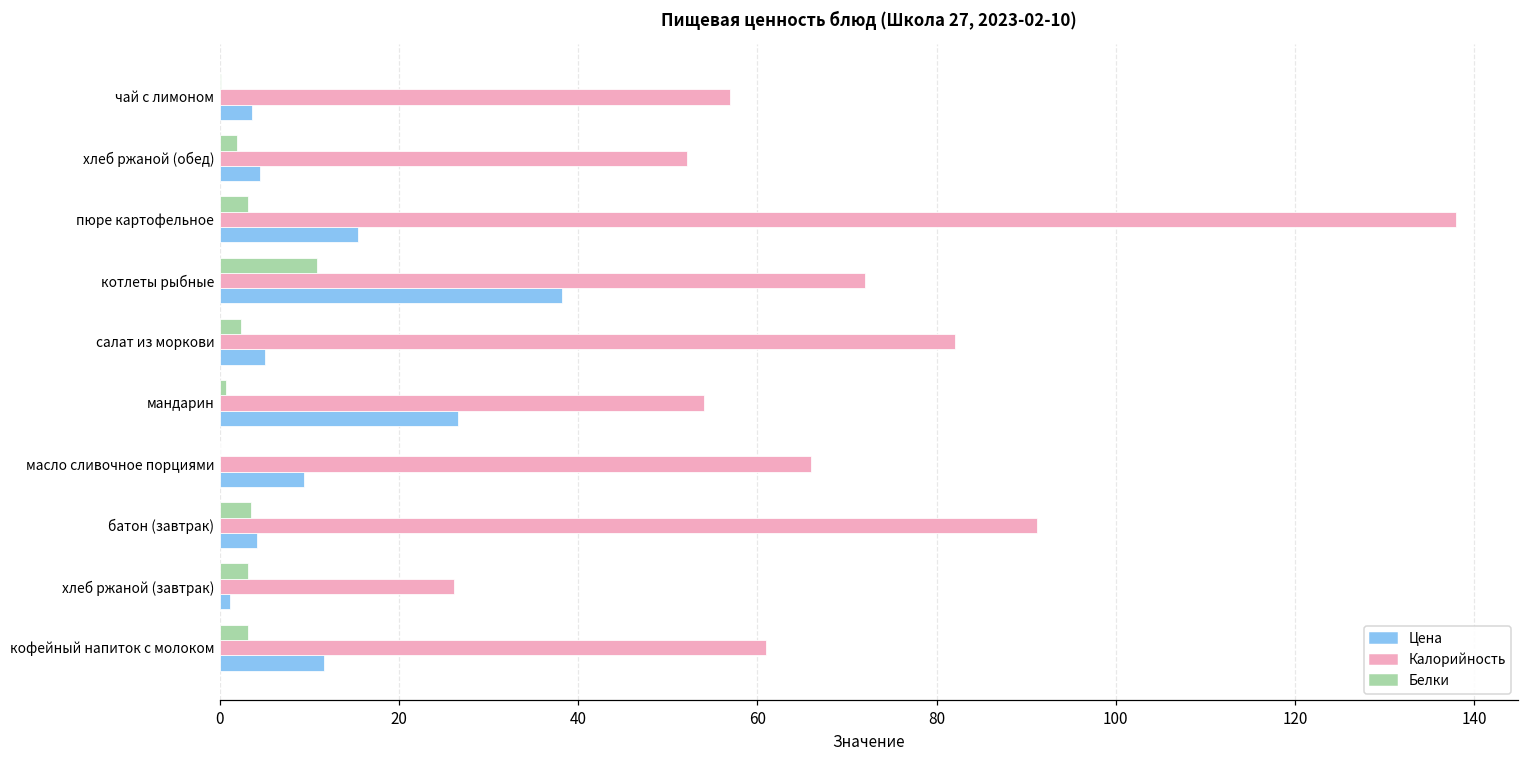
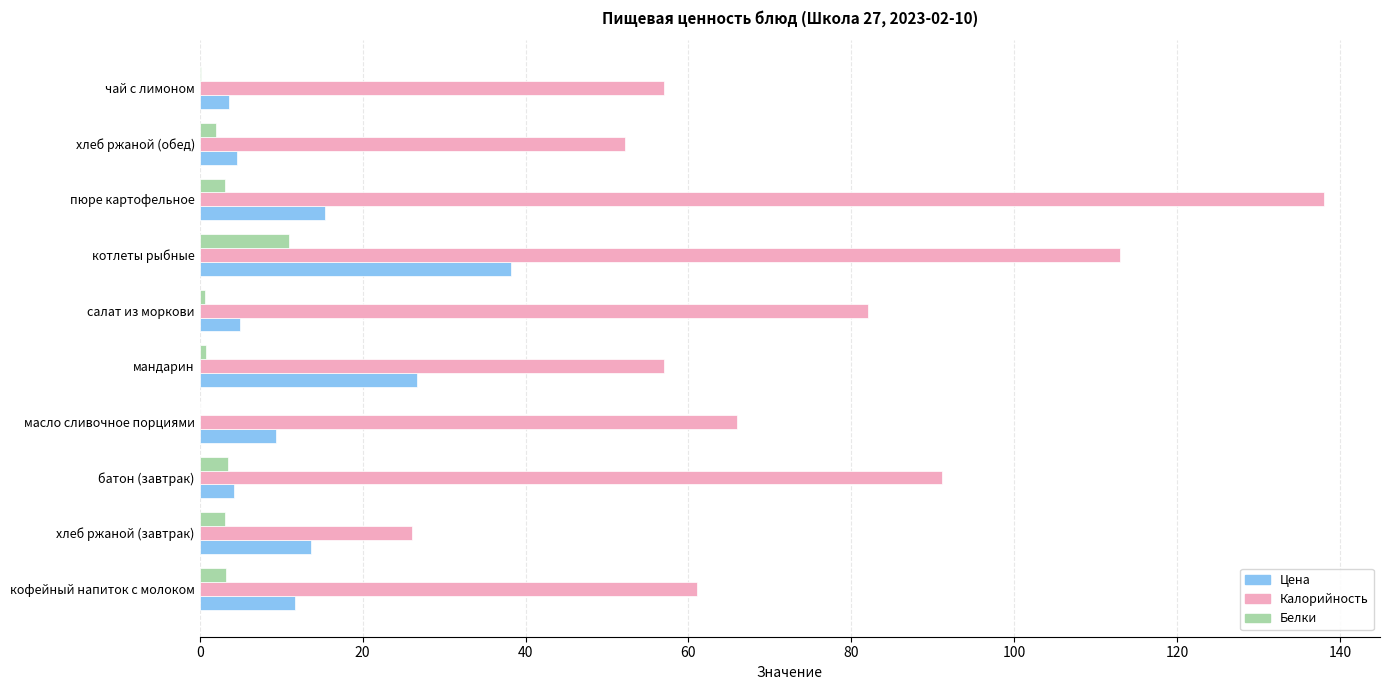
  {
    "Цена": {
      "чай с лимоном": 4,
      "хлеб ржаной (обед)": 5,
      "пюре картофельное": 15,
      "котлеты рыбные": 38,
      "салат из моркови": 5,
      "мандарин": 27,
      "масло сливочное порциями": 9,
      "батон (завтрак)": 4,
-     "хлеб ржаной (завтрак)": 1,
+     "хлеб ржаной (завтрак)": 14,
      "кофейный напиток с молоком": 12
    },
    "Калорийность": {
      "чай с лимоном": 57,
      "хлеб ржаной (обед)": 52,
      "пюре картофельное": 138,
-     "котлеты рыбные": 72,
+     "котлеты рыбные": 113,
      "салат из моркови": 82,
-     "мандарин": 54,
+     "мандарин": 57,
      "масло сливочное порциями": 66,
      "батон (завтрак)": 91,
      "хлеб ржаной (завтрак)": 26,
      "кофейный напиток с молоком": 61
    },
    "Белки": {
      "хлеб ржаной (обед)": 2,
      "пюре картофельное": 3,
      "котлеты рыбные": 11,
-     "салат из моркови": 2,
+     "салат из моркови": 1,
      "мандарин": 1,
      "батон (завтрак)": 3,
      "хлеб ржаной (завтрак)": 3,
      "кофейный напиток с молоком": 3
    }
  }
